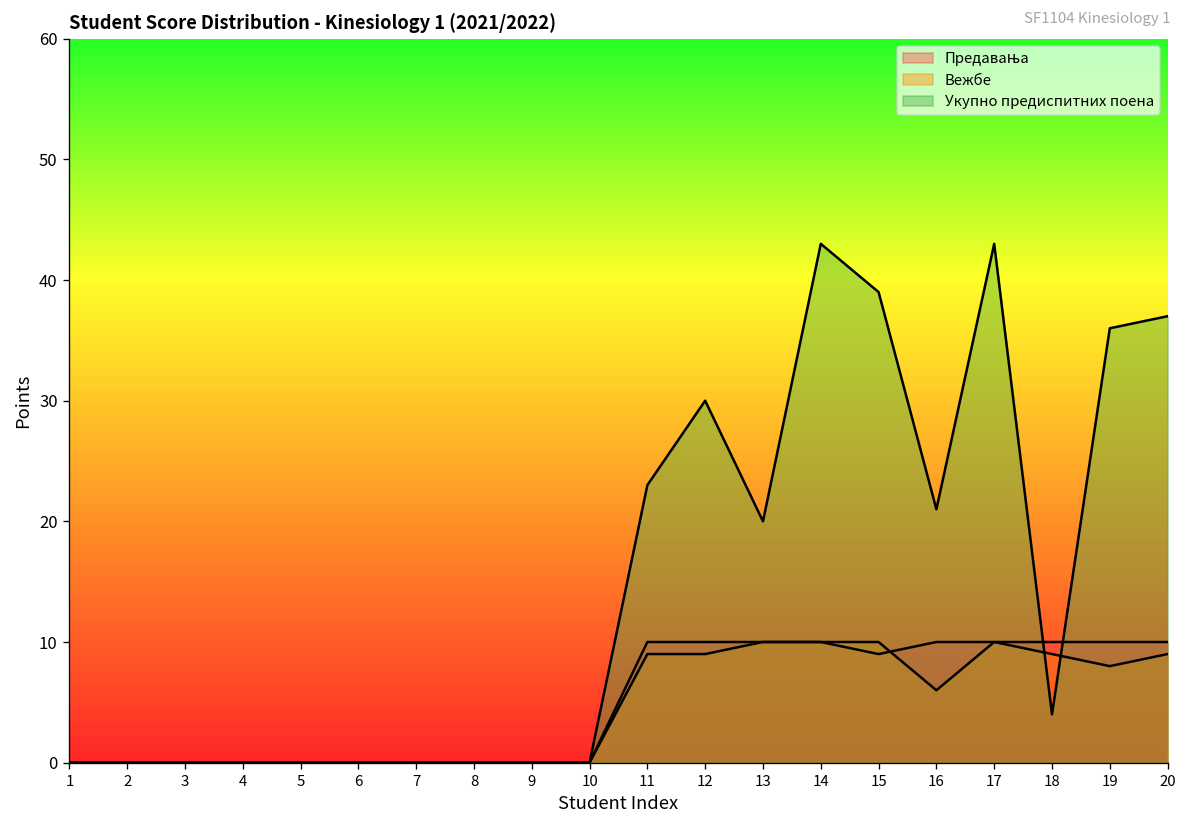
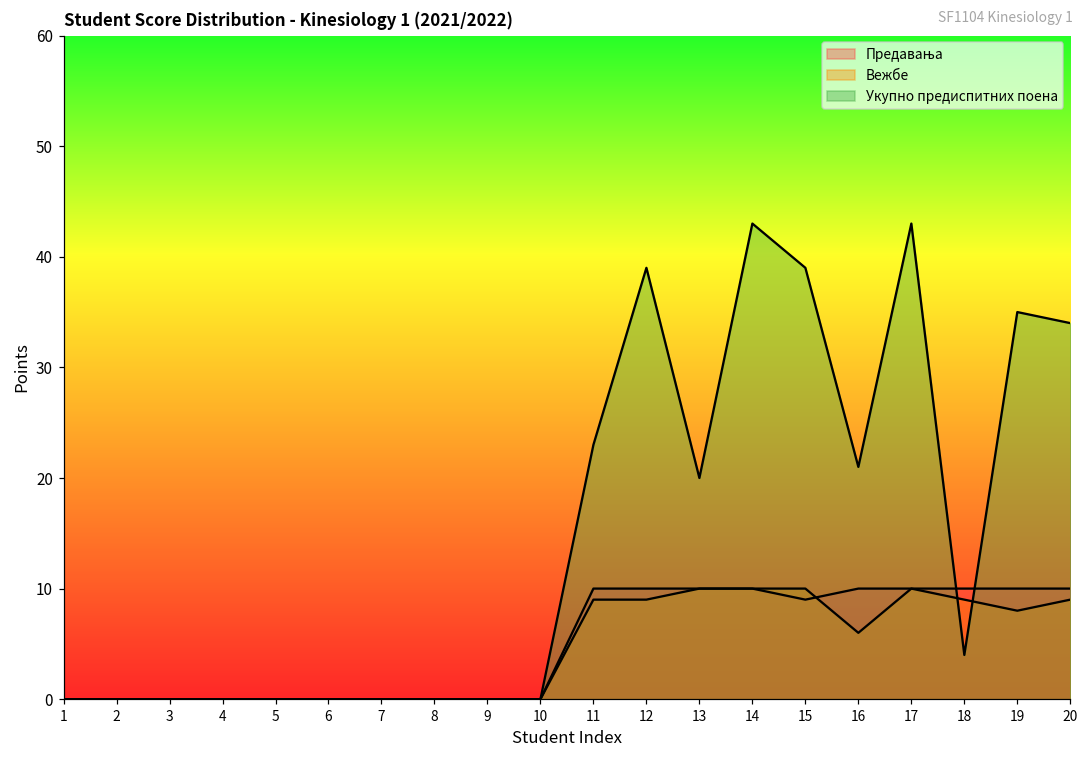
  {
    "Укупно предиспитних поена": {
      "11": 23,
-     "12": 30,
+     "12": 39,
      "13": 20,
      "14": 43,
      "15": 39,
      "16": 21,
      "17": 43,
      "18": 4,
-     "19": 36,
-     "20": 37
+     "19": 35,
+     "20": 34
    }
  }
